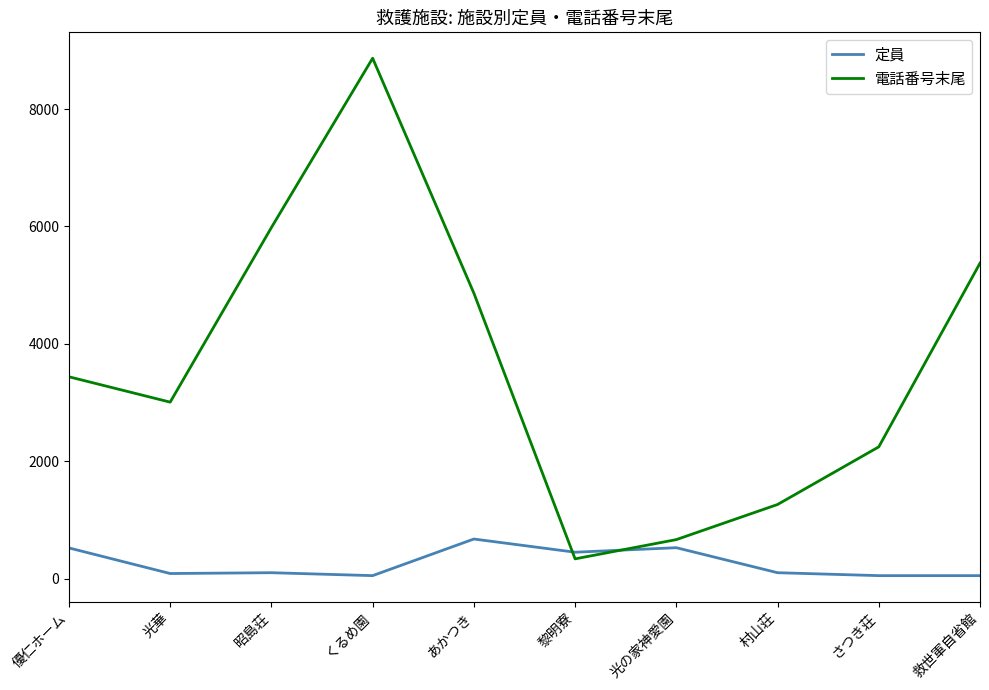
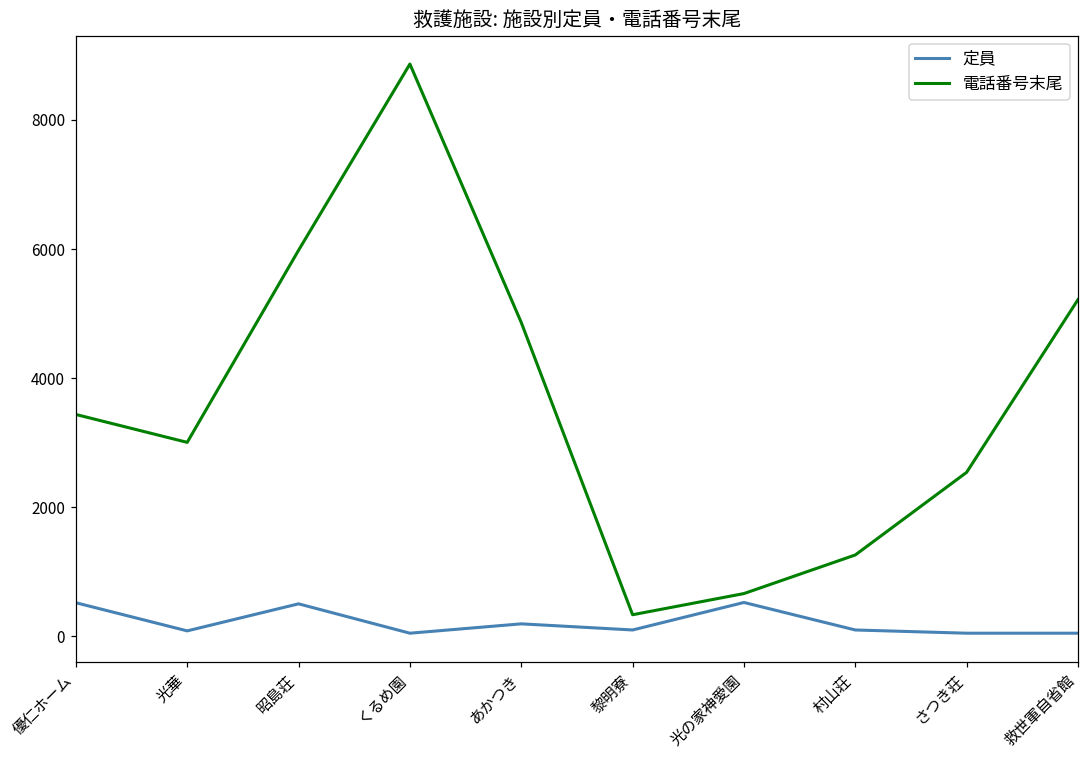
  {
    "定員": {
      "優仁ホーム": 500,
      "光華": 100,
-     "昭島荘": 100,
+     "昭島荘": 500,
      "くるめ園": 100,
-     "あかつき": 700,
-     "黎明寮": 400,
+     "あかつき": 200,
+     "黎明寮": 100,
      "光の家神愛園": 500,
      "村山荘": 100,
      "さつき荘": 100,
      "救世軍自省館": 100
    },
    "電話番号末尾": {
      "優仁ホーム": 3400,
      "光華": 3000,
      "昭島荘": 6000,
      "くるめ園": 8900,
      "あかつき": 4900,
      "黎明寮": 300,
      "光の家神愛園": 700,
      "村山荘": 1300,
-     "さつき荘": 2200,
-     "救世軍自省館": 5400
+     "さつき荘": 2500,
+     "救世軍自省館": 5200
    }
  }
